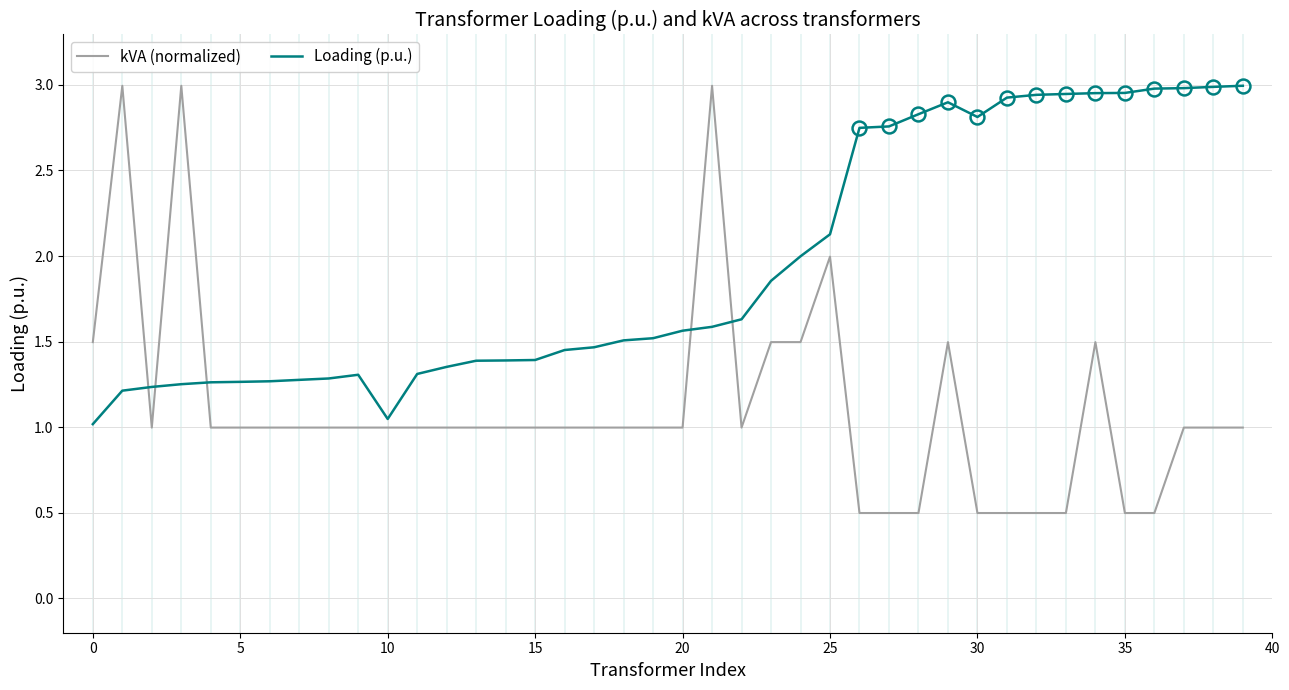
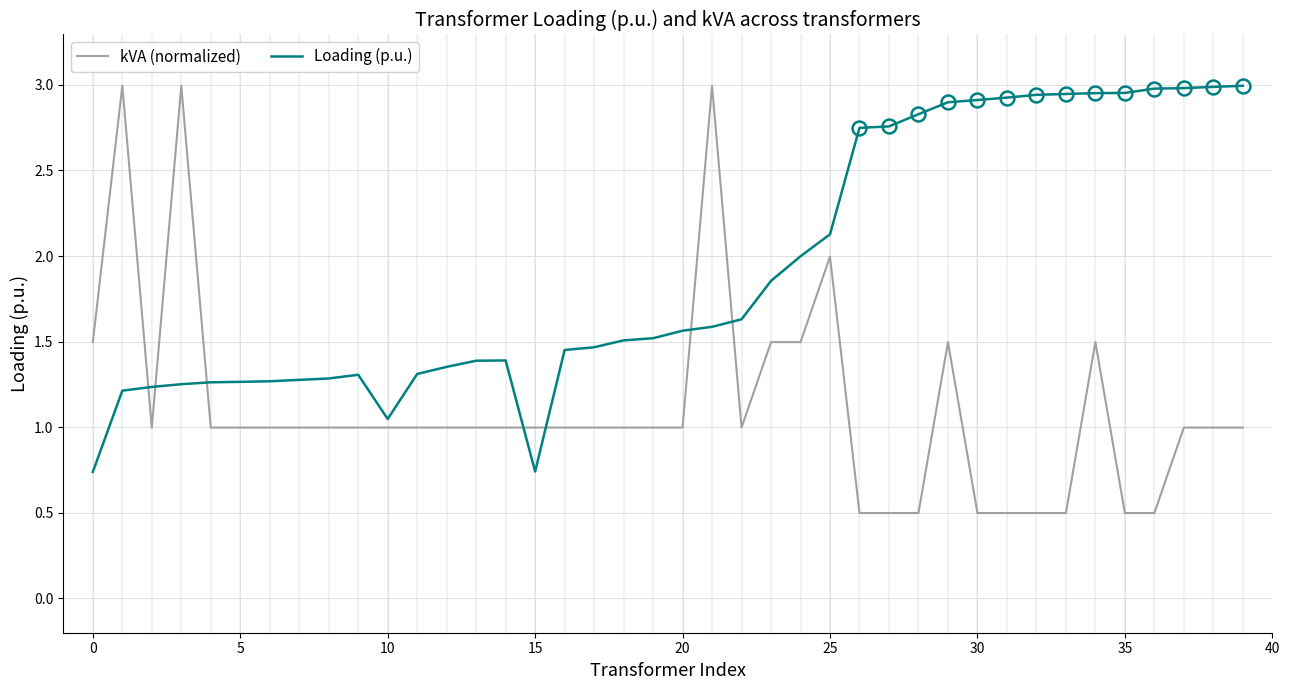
  {
    "Loading (p.u.)": {
-     "0": 1.02,
+     "0": 0.74,
      "5": 1.27,
      "10": 1.05,
-     "15": 1.39,
+     "15": 0.74,
      "20": 1.56,
      "25": 2.13,
-     "30": 2.81
+     "30": 2.91
    }
  }
